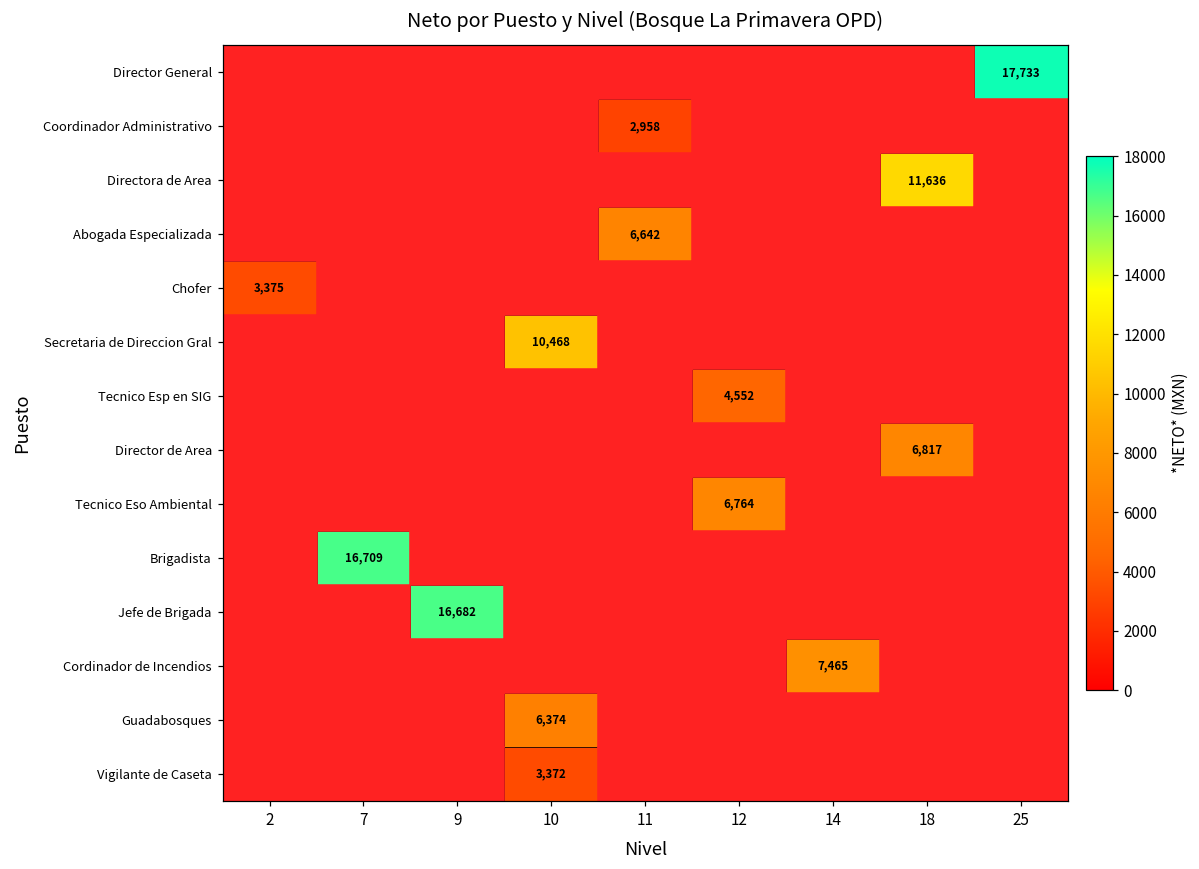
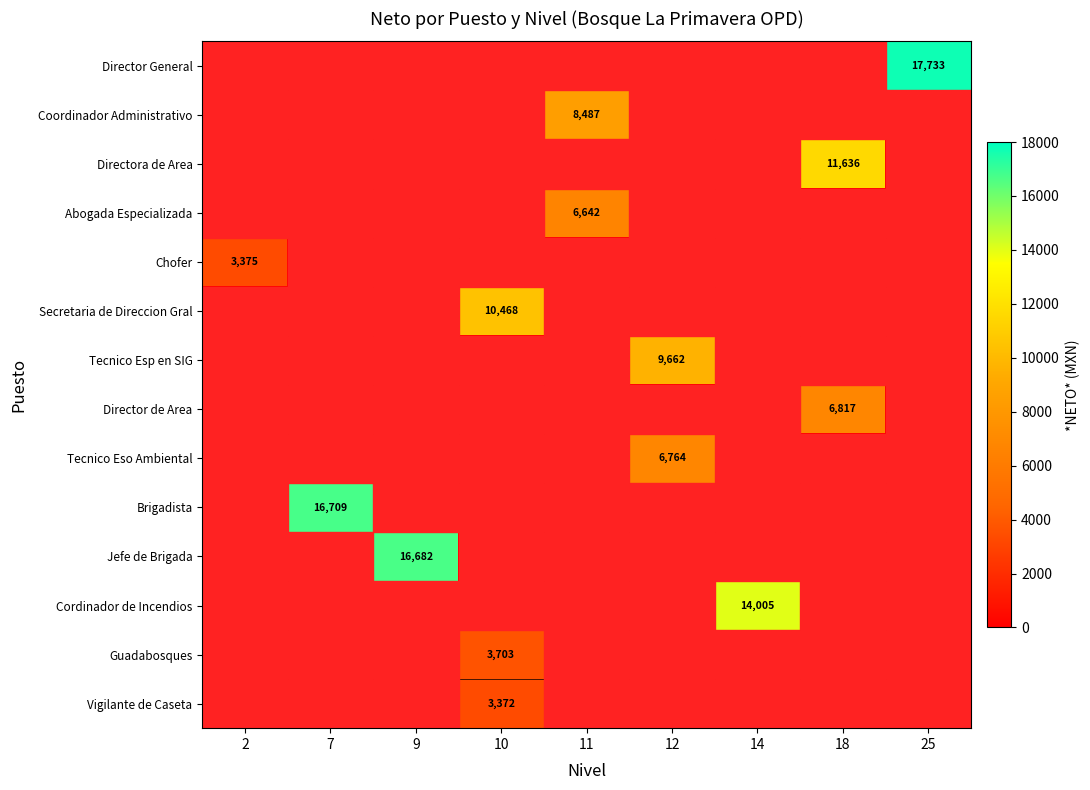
  {
    "Director General": {
      "25": "17,733"
    },
    "Coordinador Administrativo": {
-     "11": "2,958"
+     "11": "8,487"
    },
    "Directora de Area": {
      "18": "11,636"
    },
    "Abogada Especializada": {
      "11": "6,642"
    },
    "Chofer": {
      "2": "3,375"
    },
    "Secretaria de Direccion Gral": {
      "10": "10,468"
    },
    "Tecnico Esp en SIG": {
-     "12": "4,552"
+     "12": "9,662"
    },
    "Director de Area": {
      "18": "6,817"
    },
    "Tecnico Eso Ambiental": {
      "12": "6,764"
    },
    "Brigadista": {
      "7": "16,709"
    },
    "Jefe de Brigada": {
      "9": "16,682"
    },
    "Cordinador de Incendios": {
-     "14": "7,465"
+     "14": "14,005"
    },
    "Guadabosques": {
-     "10": "6,374"
+     "10": "3,703"
    },
    "Vigilante de Caseta": {
      "10": "3,372"
    }
  }
